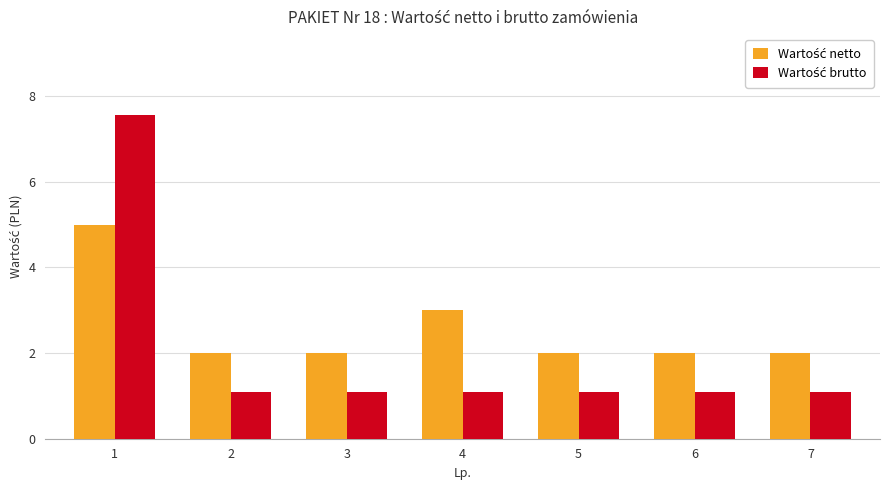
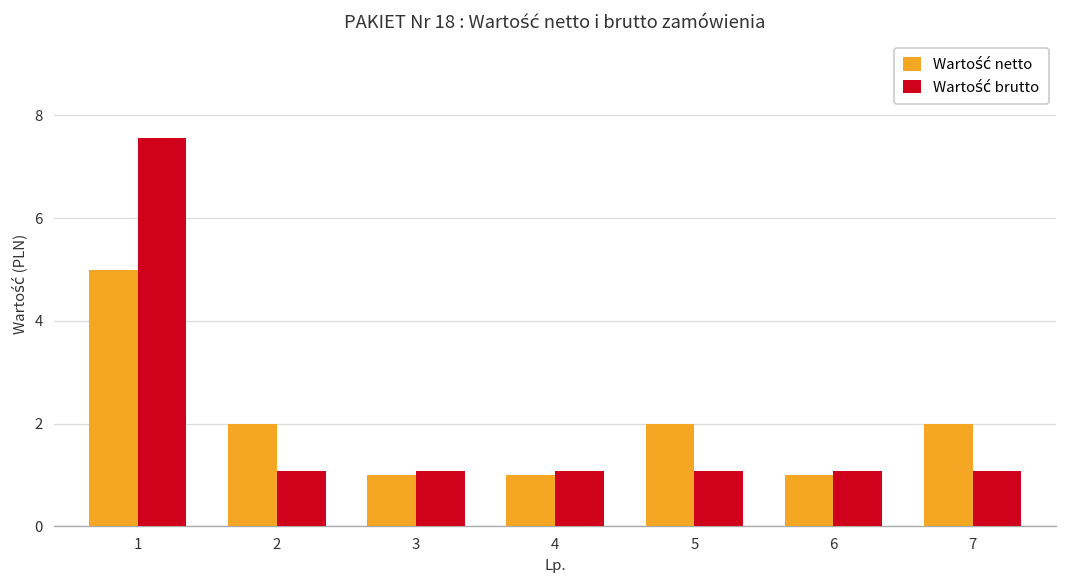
  {
    "Wartość netto": {
      "1": 5,
      "2": 2,
-     "3": 2,
-     "4": 3,
+     "3": 1,
+     "4": 1,
      "5": 2,
-     "6": 2,
+     "6": 1,
      "7": 2
    },
    "Wartość brutto": {
      "1": 7.6,
      "2": 1.1,
      "3": 1.1,
      "4": 1.1,
      "5": 1.1,
      "6": 1.1,
      "7": 1.1
    }
  }
